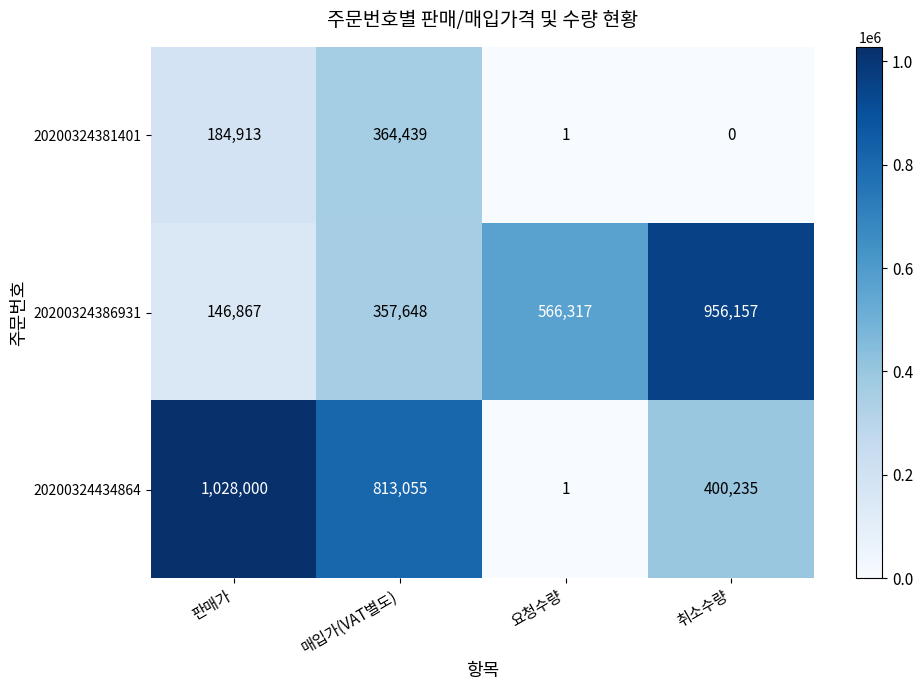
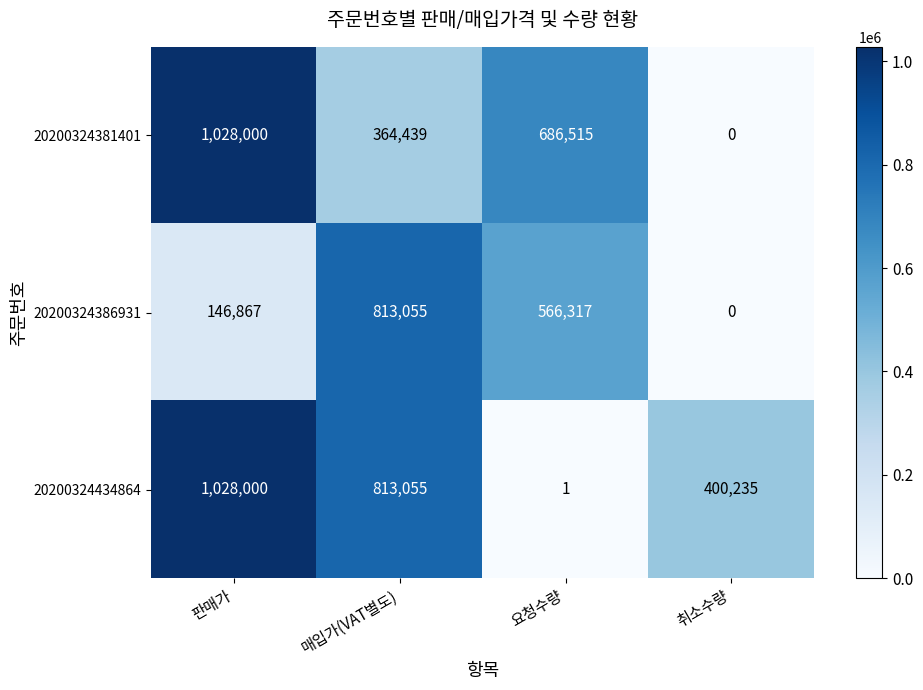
  {
    "20200324381401": {
-     "판매가": "184,913",
+     "판매가": "1,028,000",
      "매입가(VAT별도)": "364,439",
-     "요청수량": "1",
+     "요청수량": "686,515",
      "취소수량": "0"
    },
    "20200324386931": {
      "판매가": "146,867",
-     "매입가(VAT별도)": "357,648",
+     "매입가(VAT별도)": "813,055",
      "요청수량": "566,317",
-     "취소수량": "956,157"
+     "취소수량": "0"
    },
    "20200324434864": {
      "판매가": "1,028,000",
      "매입가(VAT별도)": "813,055",
      "요청수량": "1",
      "취소수량": "400,235"
    }
  }
